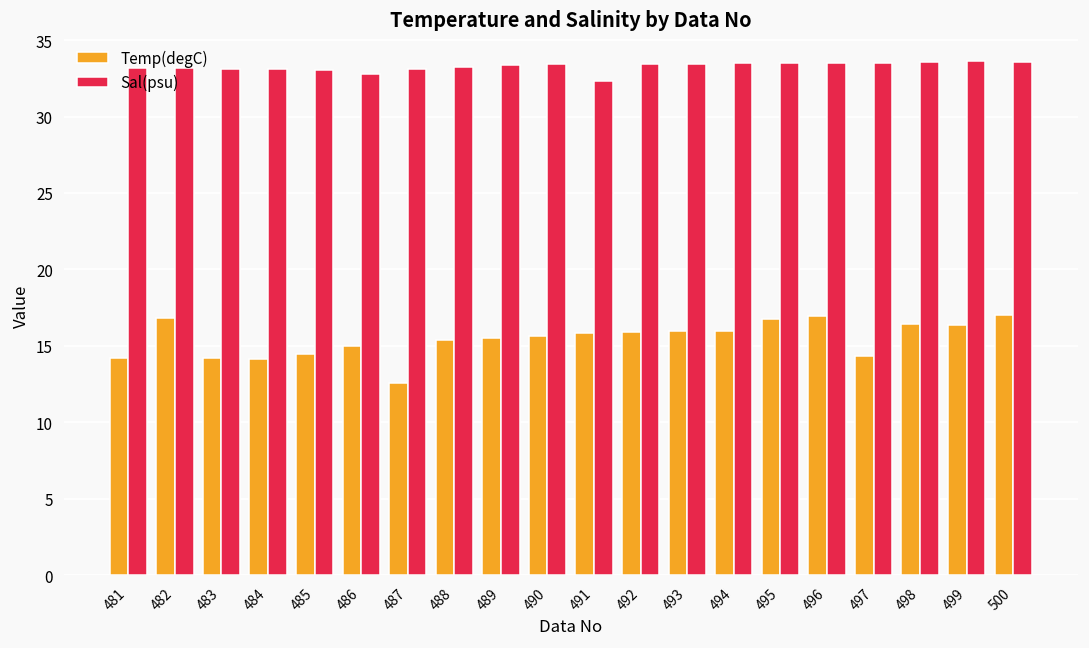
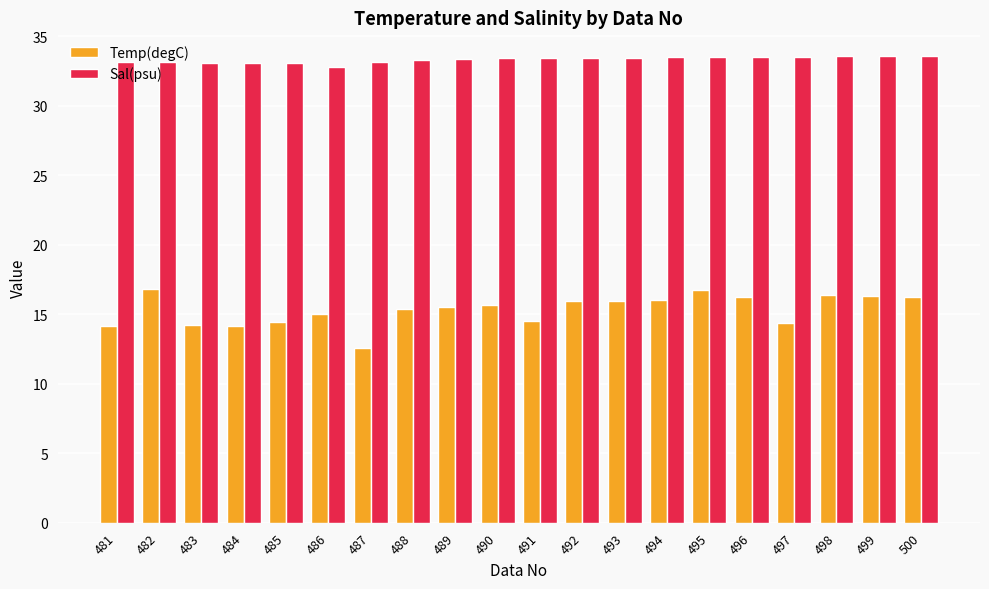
  {
    "Temp(degC)": {
      "481": 14.2,
      "482": 16.8,
      "483": 14.2,
      "484": 14.2,
      "485": 14.4,
      "486": 15.0,
      "487": 12.6,
      "488": 15.4,
      "489": 15.5,
      "490": 15.6,
-     "491": 15.8,
+     "491": 14.5,
      "492": 15.9,
      "493": 16.0,
      "494": 16.0,
      "495": 16.8,
-     "496": 16.9,
+     "496": 16.3,
      "497": 14.3,
      "498": 16.4,
      "499": 16.3,
-     "500": 17.0
+     "500": 16.2
    },
    "Sal(psu)": {
      "481": 33.2,
      "482": 33.1,
      "483": 33.1,
      "484": 33.1,
      "485": 33.1,
      "486": 32.8,
      "487": 33.1,
      "488": 33.3,
      "489": 33.4,
      "490": 33.4,
-     "491": 32.3,
+     "491": 33.4,
      "492": 33.5,
      "493": 33.5,
      "494": 33.5,
      "495": 33.5,
      "496": 33.5,
      "497": 33.5,
      "498": 33.6,
      "499": 33.6,
      "500": 33.6
    }
  }
